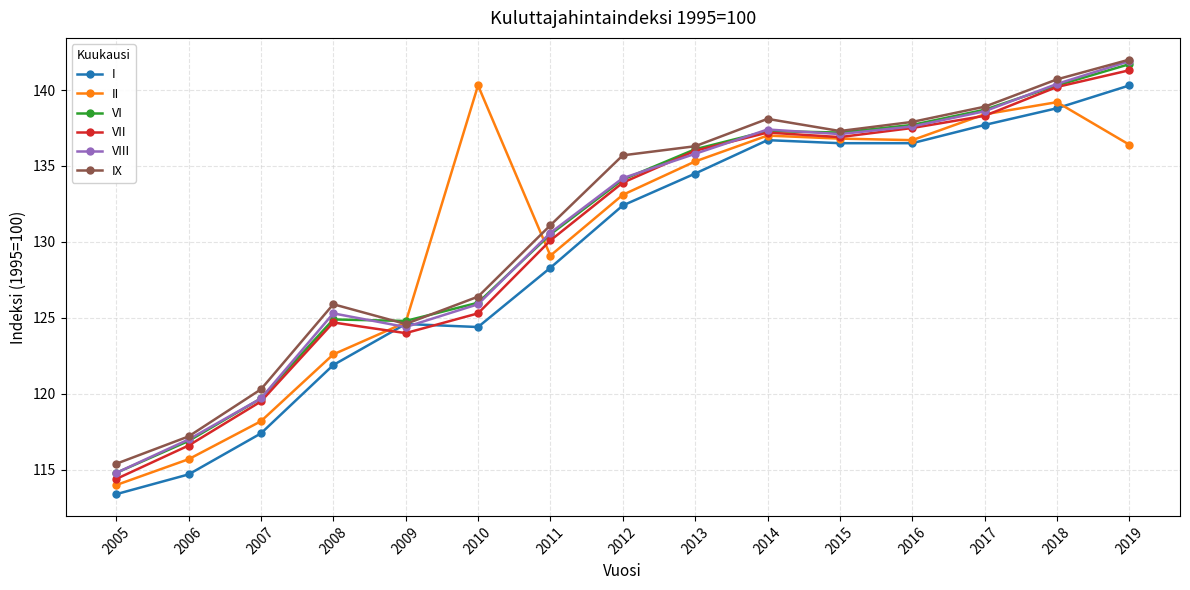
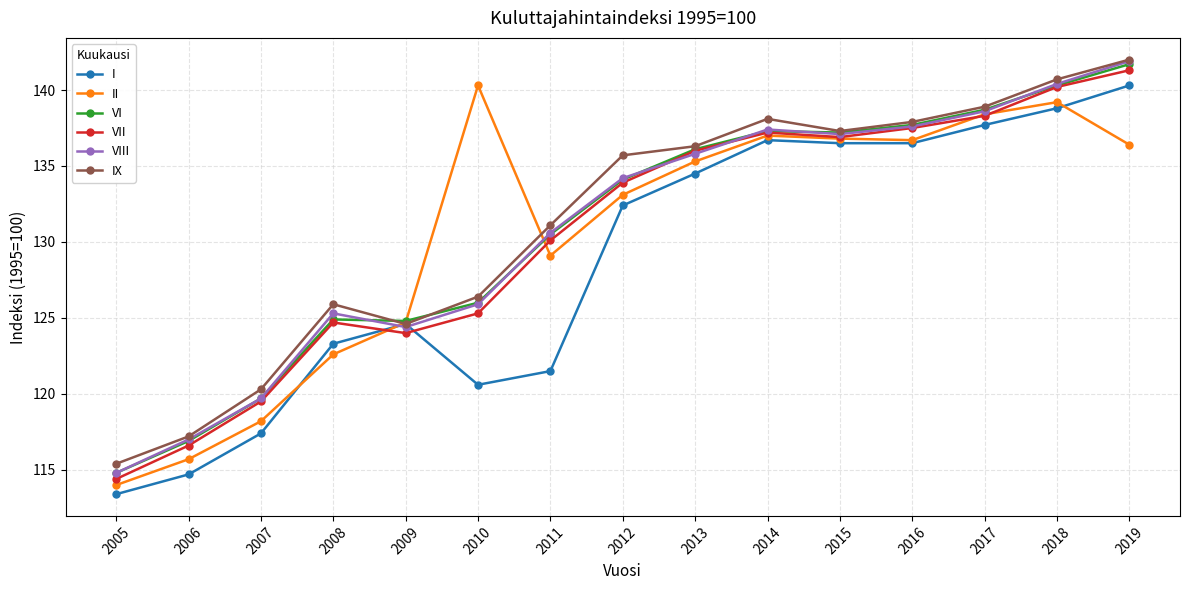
  {
    "I": {
      "2005": 113.4,
      "2006": 114.7,
      "2007": 117.4,
-     "2008": 121.9,
-     "2010": 124.4,
-     "2011": 128.3,
+     "2008": 123.3,
+     "2010": 120.6,
+     "2011": 121.5,
      "2012": 132.4,
      "2013": 134.5,
      "2014": 136.7,
      "2015": 136.5,
      "2016": 136.5,
      "2017": 137.7,
      "2018": 138.8,
      "2019": 140.3
    },
    "II": {
      "2005": 114.0,
      "2006": 115.7,
      "2007": 118.2,
      "2008": 122.6,
      "2010": 140.3,
      "2011": 129.1,
      "2012": 133.1,
      "2013": 135.3,
      "2014": 137.0,
      "2016": 136.7,
      "2018": 139.2,
      "2019": 136.4
    },
    "VI": {
      "2008": 124.9,
      "2019": 141.7
    },
    "VII": {
      "2005": 114.4,
      "2006": 116.6,
      "2007": 119.5,
      "2008": 124.7,
      "2009": 124.0,
      "2010": 125.3,
      "2011": 130.1,
      "2012": 133.9,
      "2019": 141.3
    },
    "VIII": {
      "2008": 125.3,
      "2009": 124.4,
      "2013": 135.8
    },
    "IX": {
      "2005": 115.4,
      "2006": 117.2,
      "2007": 120.3,
      "2008": 125.9,
      "2010": 126.4,
      "2011": 131.1,
      "2012": 135.7,
      "2013": 136.3,
      "2014": 138.1,
      "2016": 137.9,
      "2017": 138.9,
      "2018": 140.7
    }
  }
